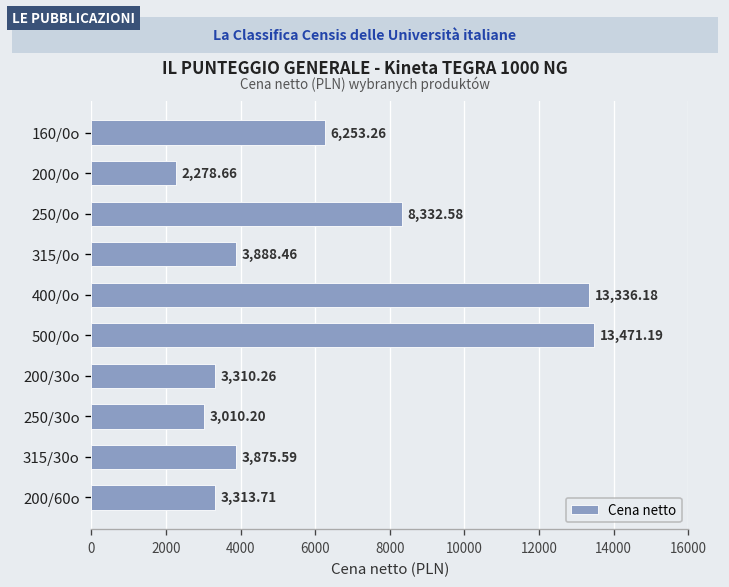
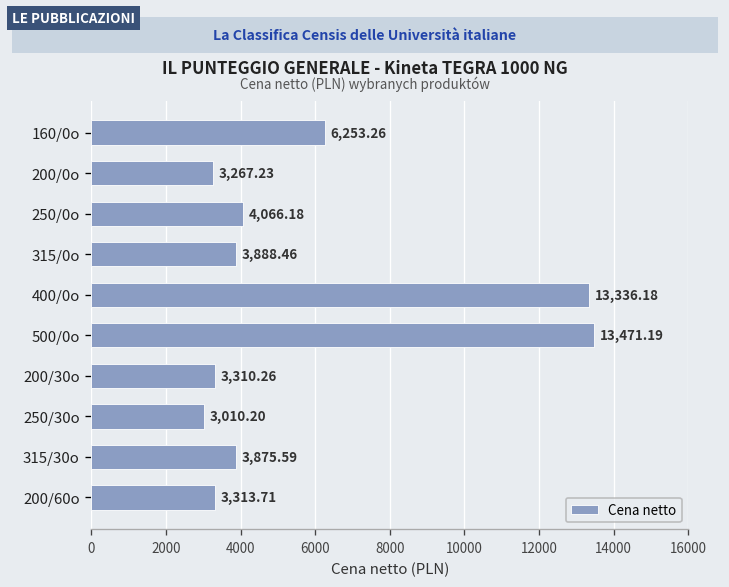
  {
    "160/0o": "6,253.26",
-   "200/0o": "2,278.66",
-   "250/0o": "8,332.58",
+   "200/0o": "3,267.23",
+   "250/0o": "4,066.18",
    "315/0o": "3,888.46",
    "400/0o": "13,336.18",
    "500/0o": "13,471.19",
    "200/30o": "3,310.26",
    "250/30o": "3,010.20",
    "315/30o": "3,875.59",
    "200/60o": "3,313.71"
  }
